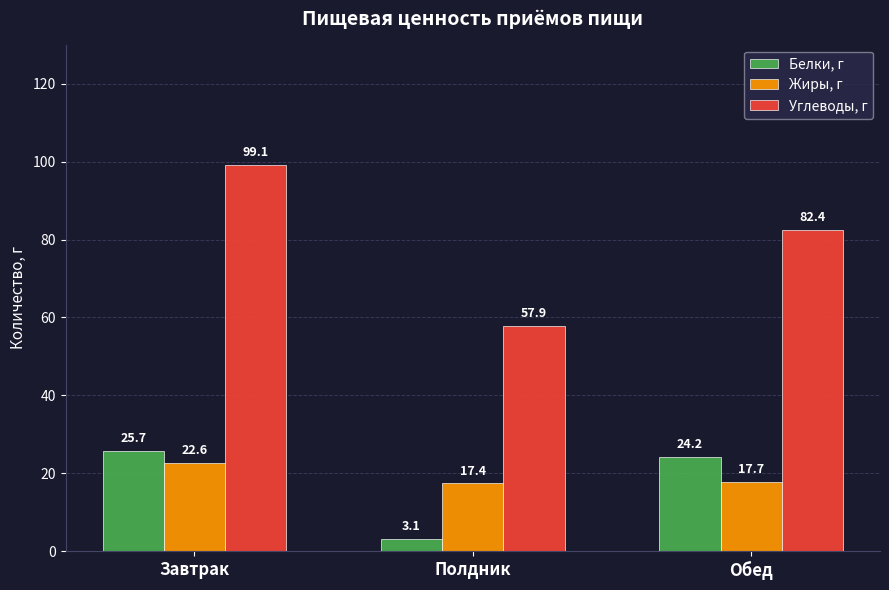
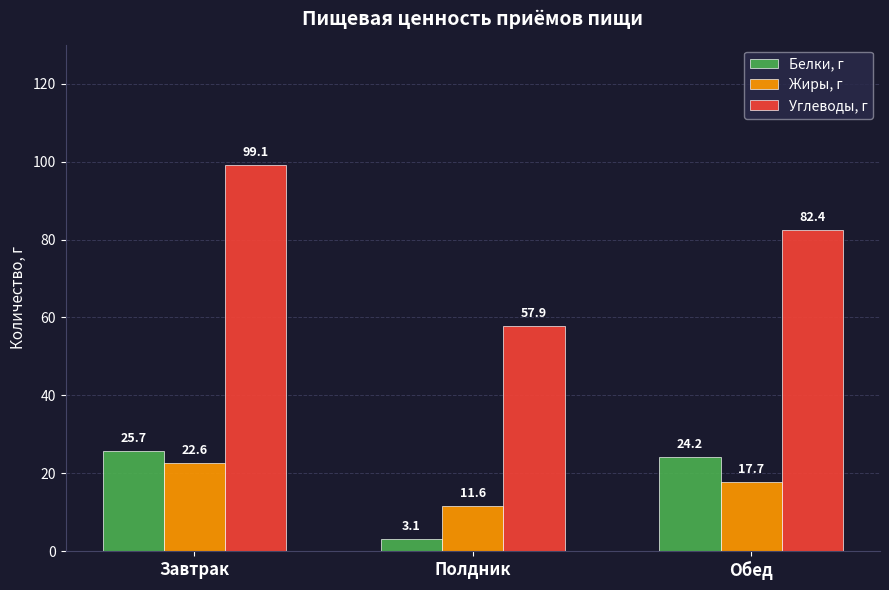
  {
    "Белки, г": {
      "Завтрак": 25.7,
      "Полдник": 3.1,
      "Обед": 24.2
    },
    "Жиры, г": {
      "Завтрак": 22.6,
-     "Полдник": 17.4,
+     "Полдник": 11.6,
      "Обед": 17.7
    },
    "Углеводы, г": {
      "Завтрак": 99.1,
      "Полдник": 57.9,
      "Обед": 82.4
    }
  }
